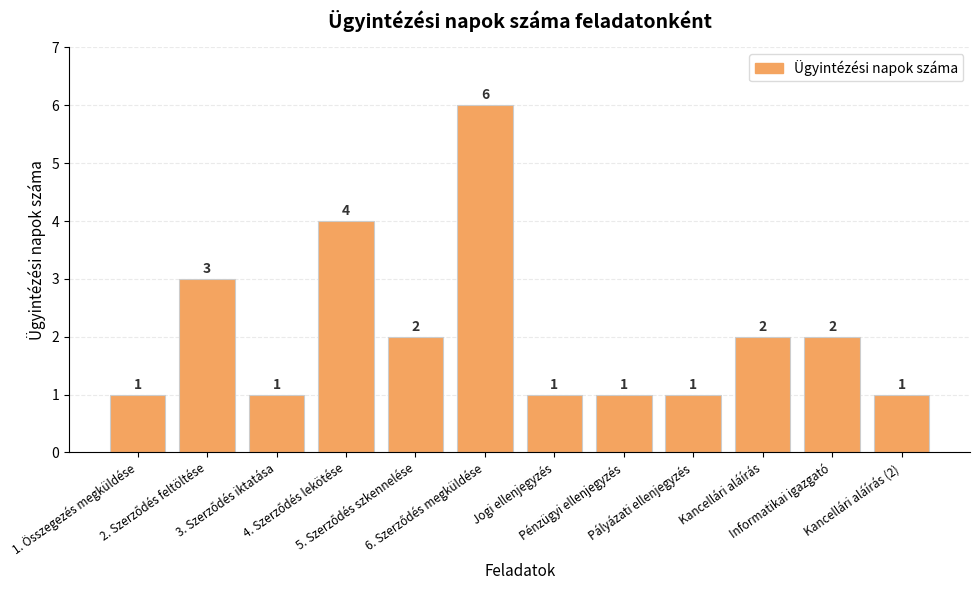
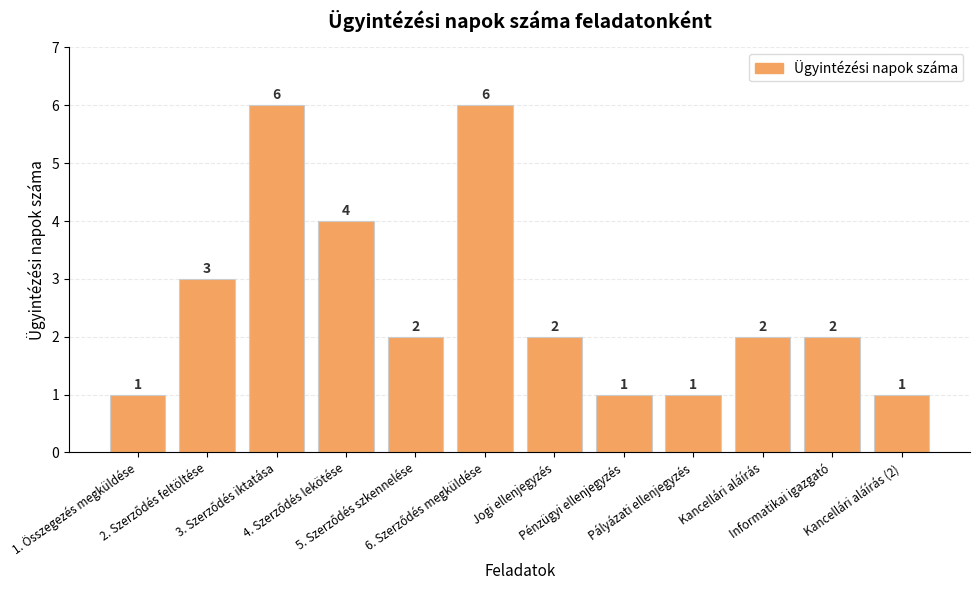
  {
    "1. Összegezés megküldése": 1,
    "2. Szerződés feltöltése": 3,
-   "3. Szerződés iktatása": 1,
+   "3. Szerződés iktatása": 6,
    "4. Szerződés lekötése": 4,
    "5. Szerződés szkennelése": 2,
    "6. Szerződés megküldése": 6,
-   "Jogi ellenjegyzés": 1,
+   "Jogi ellenjegyzés": 2,
    "Pénzügyi ellenjegyzés": 1,
    "Pályázati ellenjegyzés": 1,
    "Kancellári aláírás": 2,
    "Informatikai igazgató": 2,
    "Kancellári aláírás (2)": 1
  }
